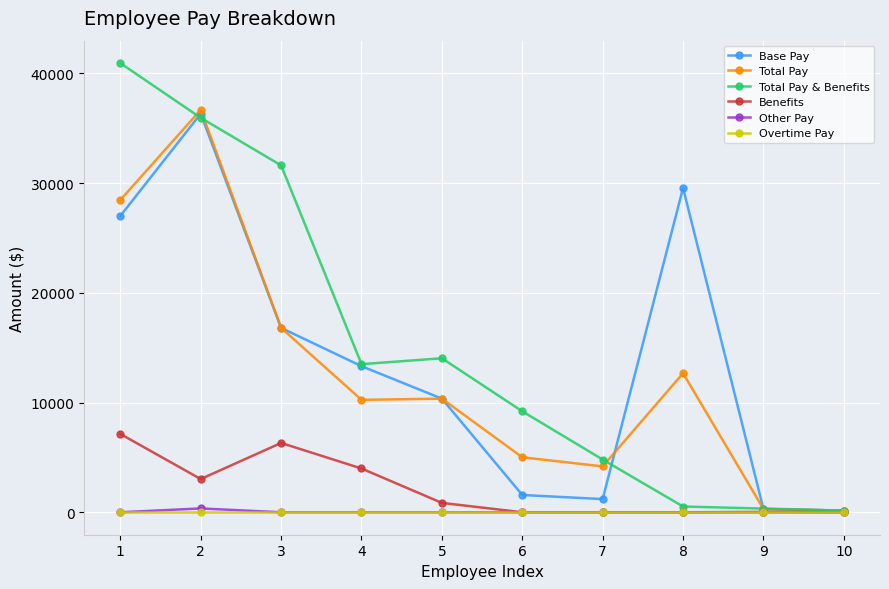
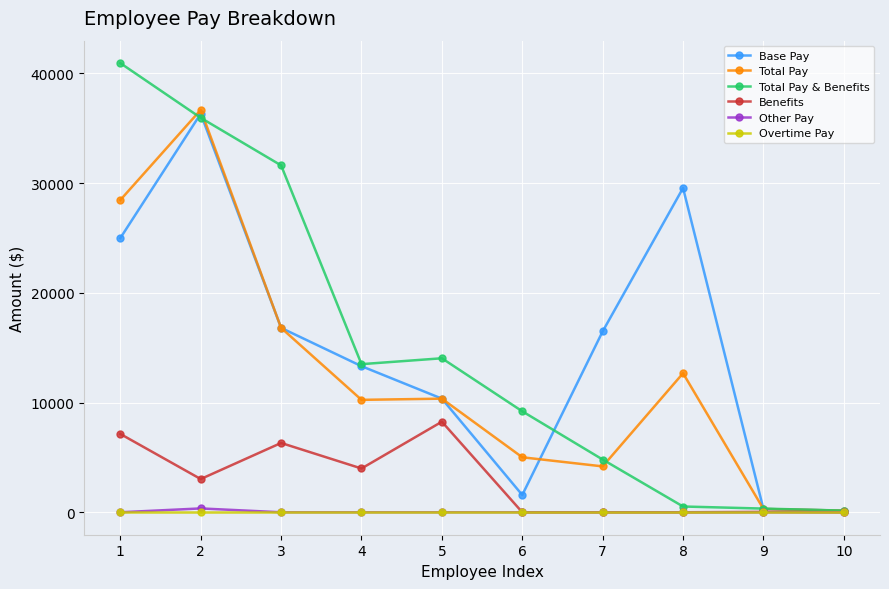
  {
    "Base Pay": {
-     "1": 27000,
+     "1": 25000,
      "2": 36300,
      "6": 1600,
-     "7": 1200,
+     "7": 16500,
      "8": 29500
    },
    "Total Pay": {
      "1": 28500,
      "2": 36700,
      "4": 10200,
      "6": 5000,
      "7": 4200,
      "8": 12700
    },
    "Total Pay & Benefits": {
      "1": 40900,
      "2": 35900,
      "3": 31600,
      "5": 14000,
      "6": 9200,
      "7": 4800,
      "8": 500
    },
    "Benefits": {
      "1": 7100,
      "2": 3000,
      "3": 6300,
      "4": 4000,
-     "5": 900
+     "5": 8300
    },
    "Other Pay": {
      "2": 400
    },
    "Overtime Pay": {
      "2": 0
    }
  }
